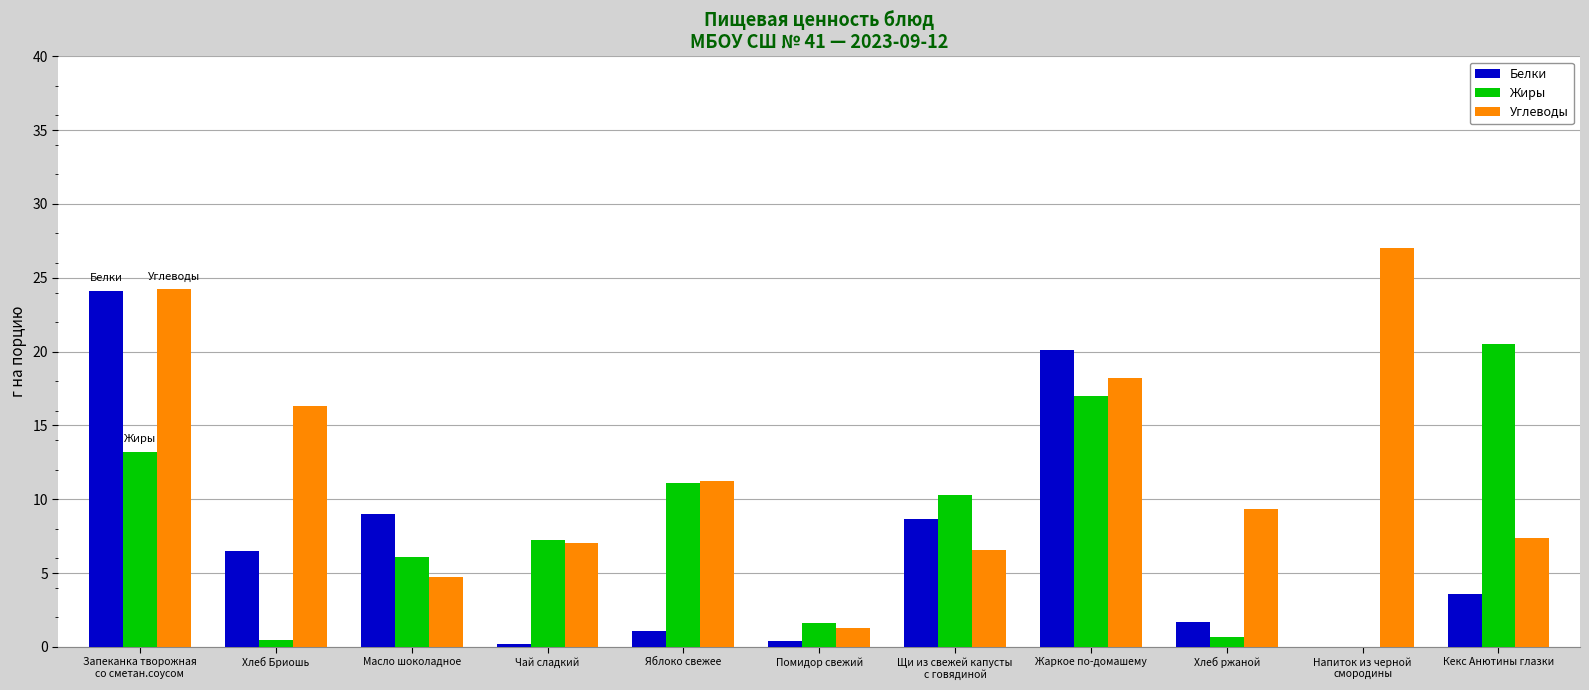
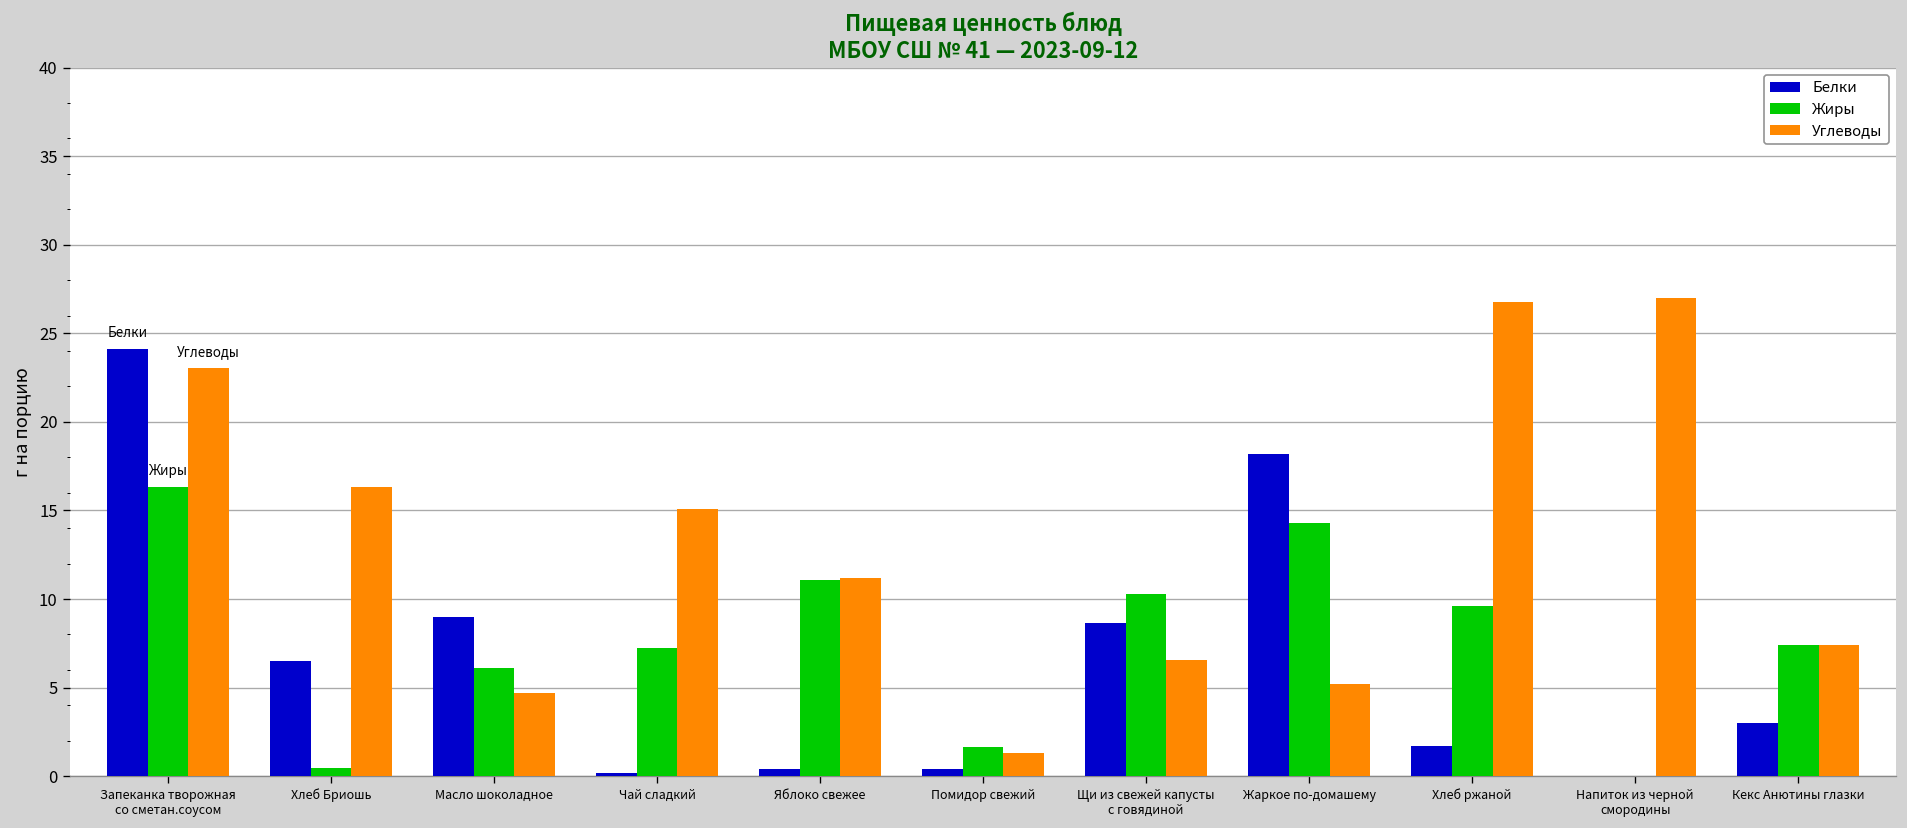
  {
    "Белки": {
      "Запеканка творожная со сметан.соусом": 24.1,
      "Хлеб Бриошь": 6.5,
      "Масло шоколадное": 9.0,
      "Чай сладкий": 0.2,
-     "Яблоко свежее": 1.1,
+     "Яблоко свежее": 0.4,
      "Помидор свежий": 0.4,
      "Щи из свежей капусты с говядиной": 8.7,
-     "Жаркое по-домашему": 20.1,
+     "Жаркое по-домашему": 18.2,
      "Хлеб ржаной": 1.7,
      "Напиток из черной смородины": 0.0,
-     "Кекс Анютины глазки": 3.6
+     "Кекс Анютины глазки": 3.0
    },
    "Жиры": {
-     "Запеканка творожная со сметан.соусом": 13.2,
+     "Запеканка творожная со сметан.соусом": 16.3,
      "Хлеб Бриошь": 0.5,
      "Масло шоколадное": 6.1,
      "Чай сладкий": 7.2,
      "Яблоко свежее": 11.1,
      "Помидор свежий": 1.6,
      "Щи из свежей капусты с говядиной": 10.3,
-     "Жаркое по-домашему": 17.0,
-     "Хлеб ржаной": 0.7,
+     "Жаркое по-домашему": 14.3,
+     "Хлеб ржаной": 9.6,
      "Напиток из черной смородины": 0.0,
-     "Кекс Анютины глазки": 20.5
+     "Кекс Анютины глазки": 7.4
    },
    "Углеводы": {
-     "Запеканка творожная со сметан.соусом": 24.2,
+     "Запеканка творожная со сметан.соусом": 23.1,
      "Хлеб Бриошь": 16.3,
      "Масло шоколадное": 4.7,
-     "Чай сладкий": 7.0,
+     "Чай сладкий": 15.1,
      "Яблоко свежее": 11.2,
      "Помидор свежий": 1.3,
      "Щи из свежей капусты с говядиной": 6.6,
-     "Жаркое по-домашему": 18.2,
-     "Хлеб ржаной": 9.3,
+     "Жаркое по-домашему": 5.2,
+     "Хлеб ржаной": 26.8,
      "Напиток из черной смородины": 27.0,
      "Кекс Анютины глазки": 7.4
    }
  }
